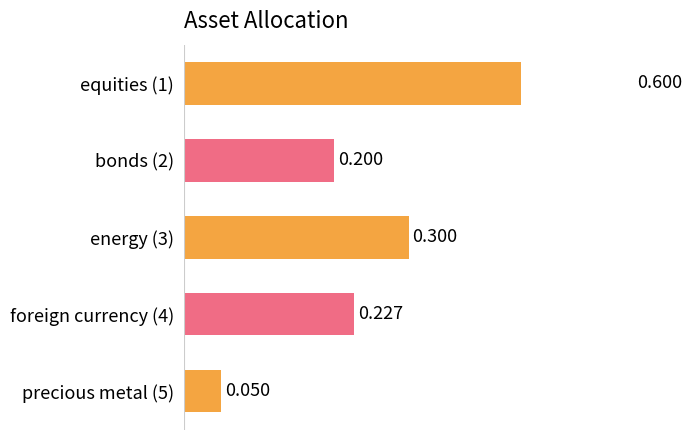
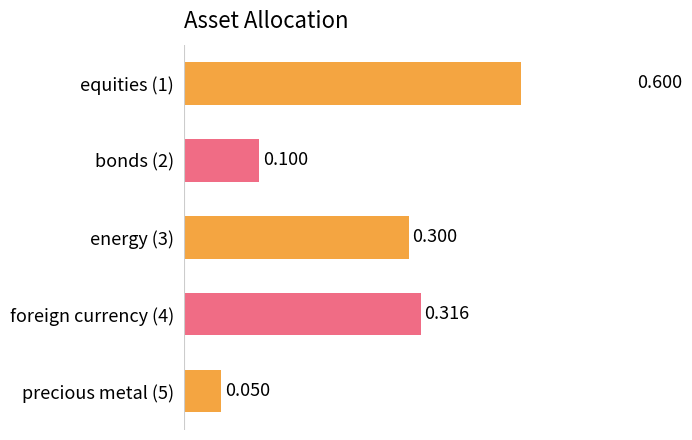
  {
-   "bonds (2)": 0.200,
+   "bonds (2)": 0.100,
    "energy (3)": 0.300,
-   "foreign currency (4)": 0.227,
+   "foreign currency (4)": 0.316,
    "precious metal (5)": 0.050
  }
